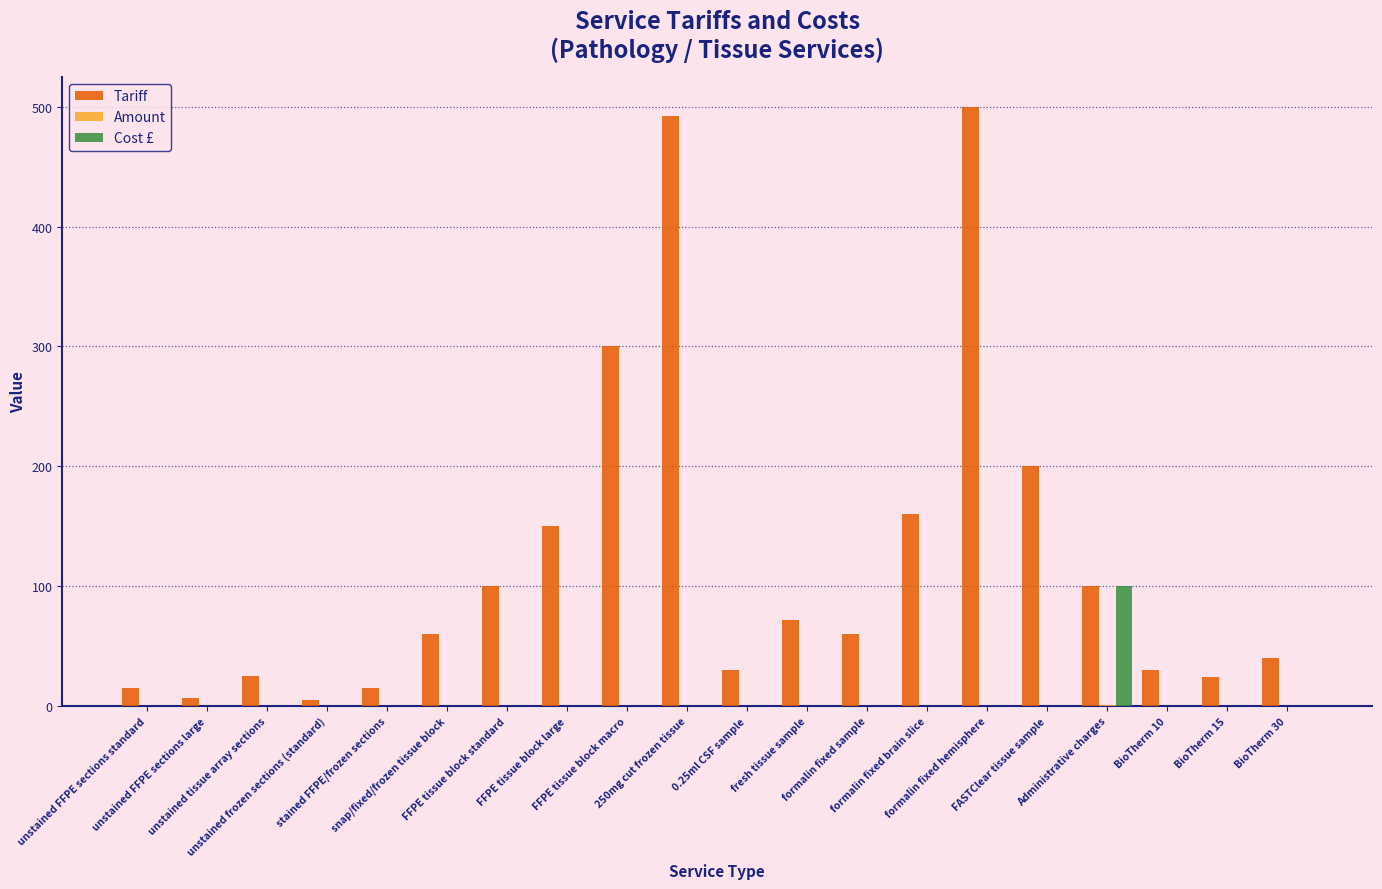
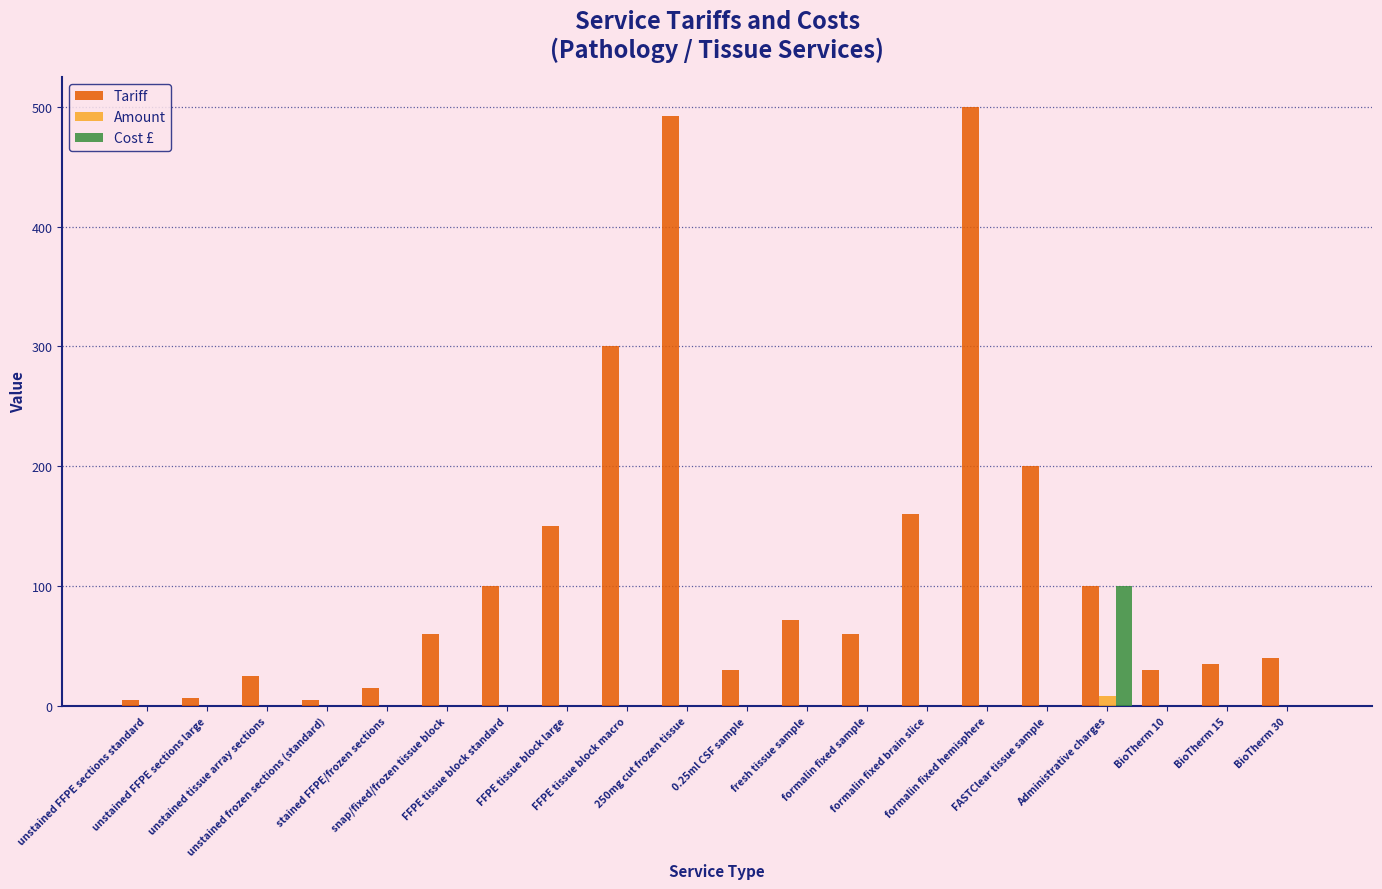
  {
    "Tariff": {
-     "unstained FFPE sections standard": 15,
+     "unstained FFPE sections standard": 5,
      "unstained FFPE sections large": 7,
      "unstained tissue array sections": 25,
      "unstained frozen sections (standard)": 5,
      "stained FFPE/frozen sections": 15,
      "snap/fixed/frozen tissue block": 60,
      "FFPE tissue block standard": 100,
      "FFPE tissue block large": 150,
      "FFPE tissue block macro": 300,
      "250mg cut frozen tissue": 492,
      "0.25ml CSF sample": 30,
      "fresh tissue sample": 72,
      "formalin fixed sample": 60,
      "formalin fixed brain slice": 160,
      "formalin fixed hemisphere": 500,
      "FASTClear tissue sample": 200,
      "Administrative charges": 100,
      "BioTherm 10": 30,
-     "BioTherm 15": 24,
+     "BioTherm 15": 35,
      "BioTherm 30": 40
    },
    "Amount": {
      "unstained FFPE sections standard": 0,
      "unstained FFPE sections large": 0,
      "unstained tissue array sections": 0,
      "unstained frozen sections (standard)": 0,
      "stained FFPE/frozen sections": 0,
      "snap/fixed/frozen tissue block": 0,
      "FFPE tissue block standard": 0,
      "FFPE tissue block large": 0,
      "FFPE tissue block macro": 0,
      "250mg cut frozen tissue": 0,
      "0.25ml CSF sample": 0,
      "fresh tissue sample": 0,
      "formalin fixed sample": 0,
      "formalin fixed brain slice": 0,
      "formalin fixed hemisphere": 0,
      "FASTClear tissue sample": 0,
-     "Administrative charges": 1,
+     "Administrative charges": 8,
      "BioTherm 10": 0,
      "BioTherm 15": 0,
      "BioTherm 30": 0
    },
    "Cost £": {
      "unstained FFPE sections standard": 0,
      "unstained FFPE sections large": 0,
      "unstained tissue array sections": 0,
      "unstained frozen sections (standard)": 0,
      "stained FFPE/frozen sections": 0,
      "snap/fixed/frozen tissue block": 0,
      "FFPE tissue block standard": 0,
      "FFPE tissue block large": 0,
      "FFPE tissue block macro": 0,
      "250mg cut frozen tissue": 0,
      "0.25ml CSF sample": 0,
      "fresh tissue sample": 0,
      "formalin fixed sample": 0,
      "formalin fixed brain slice": 0,
      "formalin fixed hemisphere": 0,
      "FASTClear tissue sample": 0,
      "Administrative charges": 100,
      "BioTherm 10": 0,
      "BioTherm 15": 0,
      "BioTherm 30": 0
    }
  }
